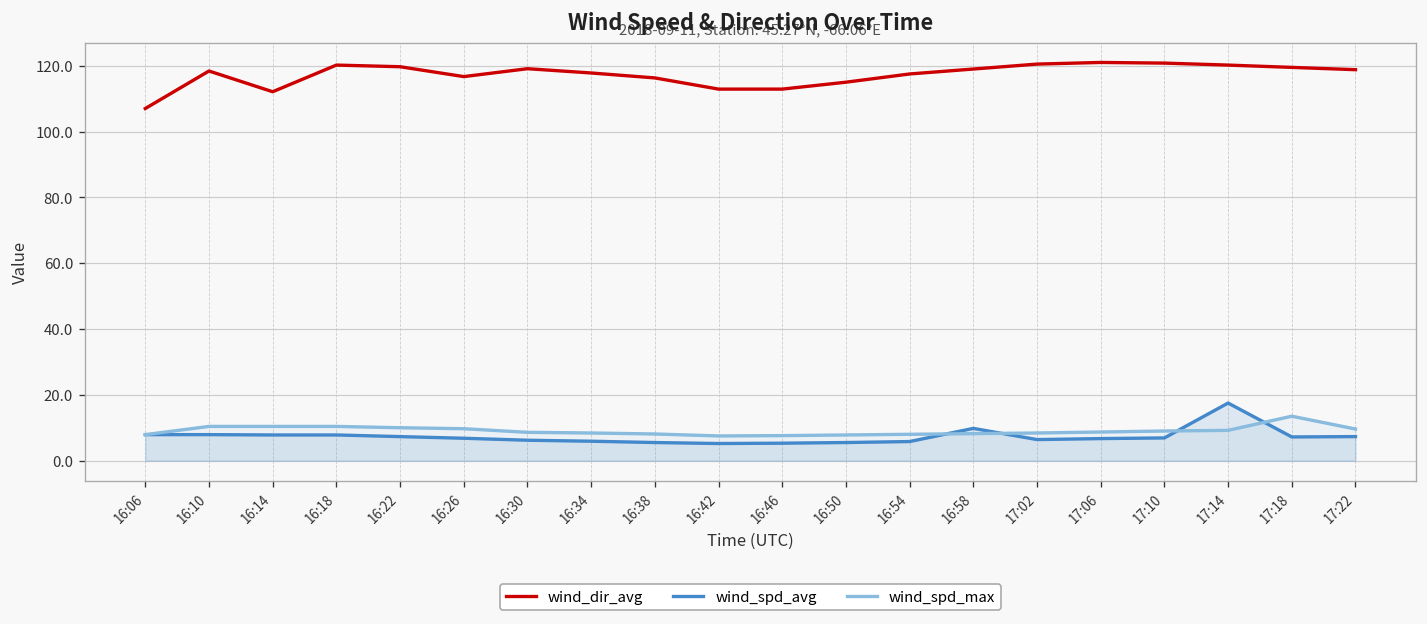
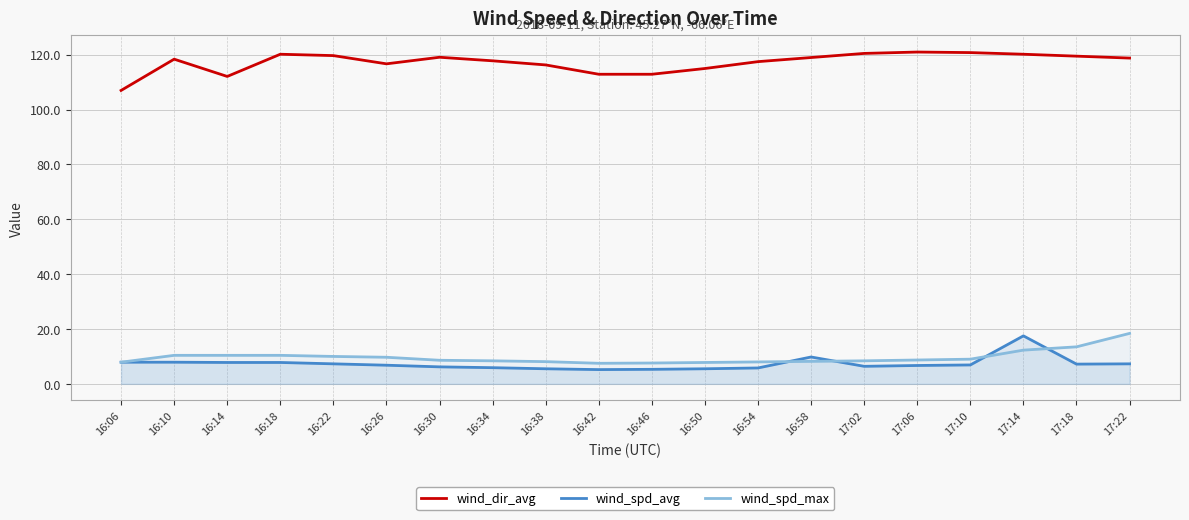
  {
    "wind_dir_avg": {
      "16:06": 107,
      "16:10": 118,
      "16:14": 112,
      "16:18": 120,
      "16:22": 120,
      "16:26": 117,
      "16:30": 119,
      "16:34": 118,
      "16:38": 116,
      "16:42": 113,
      "16:46": 113,
      "16:50": 115,
      "16:54": 118,
      "16:58": 119,
      "17:02": 121,
      "17:06": 121,
      "17:10": 121,
      "17:14": 120,
      "17:18": 120,
      "17:22": 119
    },
    "wind_spd_avg": {
      "16:10": 8,
      "16:14": 8,
      "16:18": 8,
      "16:22": 7,
      "16:26": 7,
      "16:30": 6,
      "16:34": 6,
      "16:38": 6,
      "16:42": 5,
      "16:46": 5,
      "16:50": 6,
      "16:54": 6,
      "16:58": 10,
      "17:02": 6,
      "17:06": 7,
      "17:10": 7,
      "17:14": 18,
      "17:18": 7,
      "17:22": 7
    },
    "wind_spd_max": {
      "16:10": 10,
      "16:14": 10,
      "16:18": 10,
      "16:22": 10,
      "16:26": 10,
      "16:30": 9,
      "16:34": 8,
      "16:38": 8,
      "16:42": 8,
      "16:46": 8,
      "16:50": 8,
      "16:54": 8,
      "16:58": 8,
      "17:02": 8,
      "17:06": 9,
      "17:10": 9,
-     "17:14": 9,
+     "17:14": 12,
      "17:18": 14,
-     "17:22": 10
+     "17:22": 18
    }
  }
